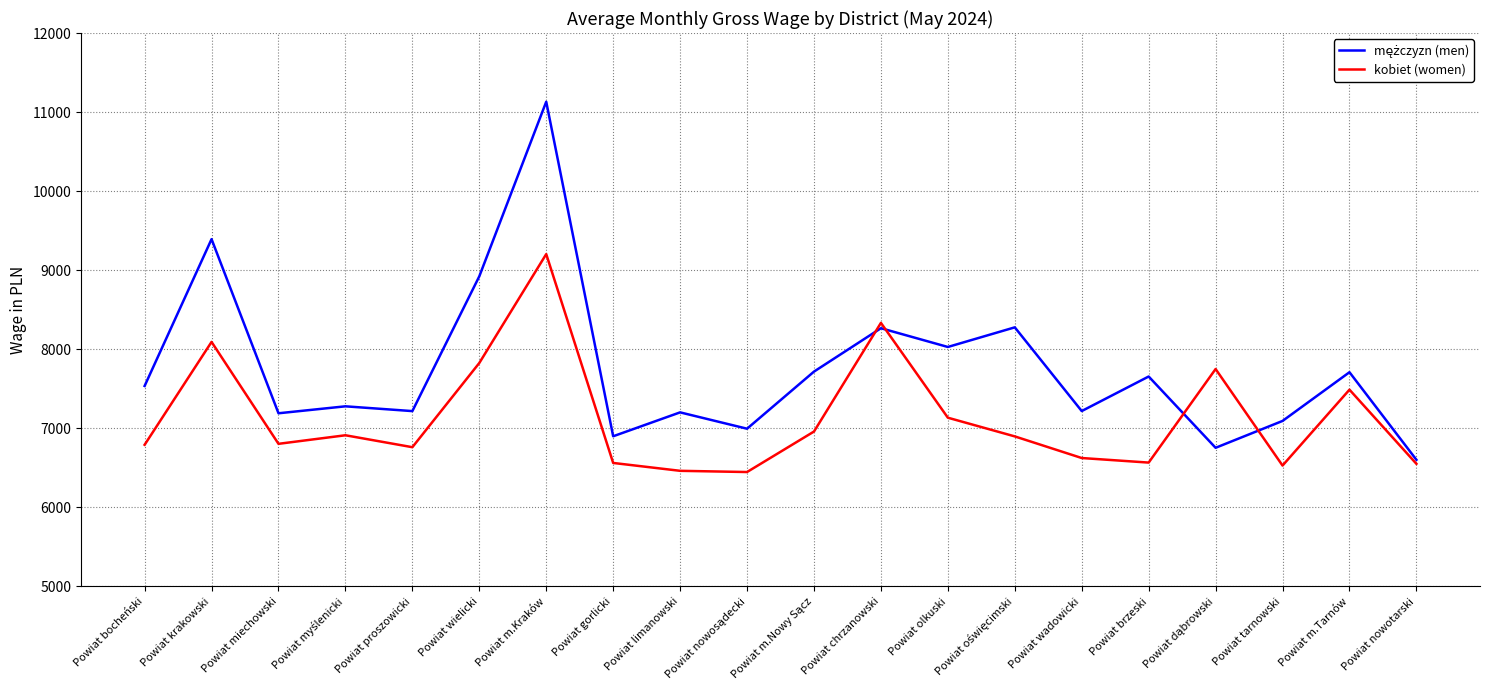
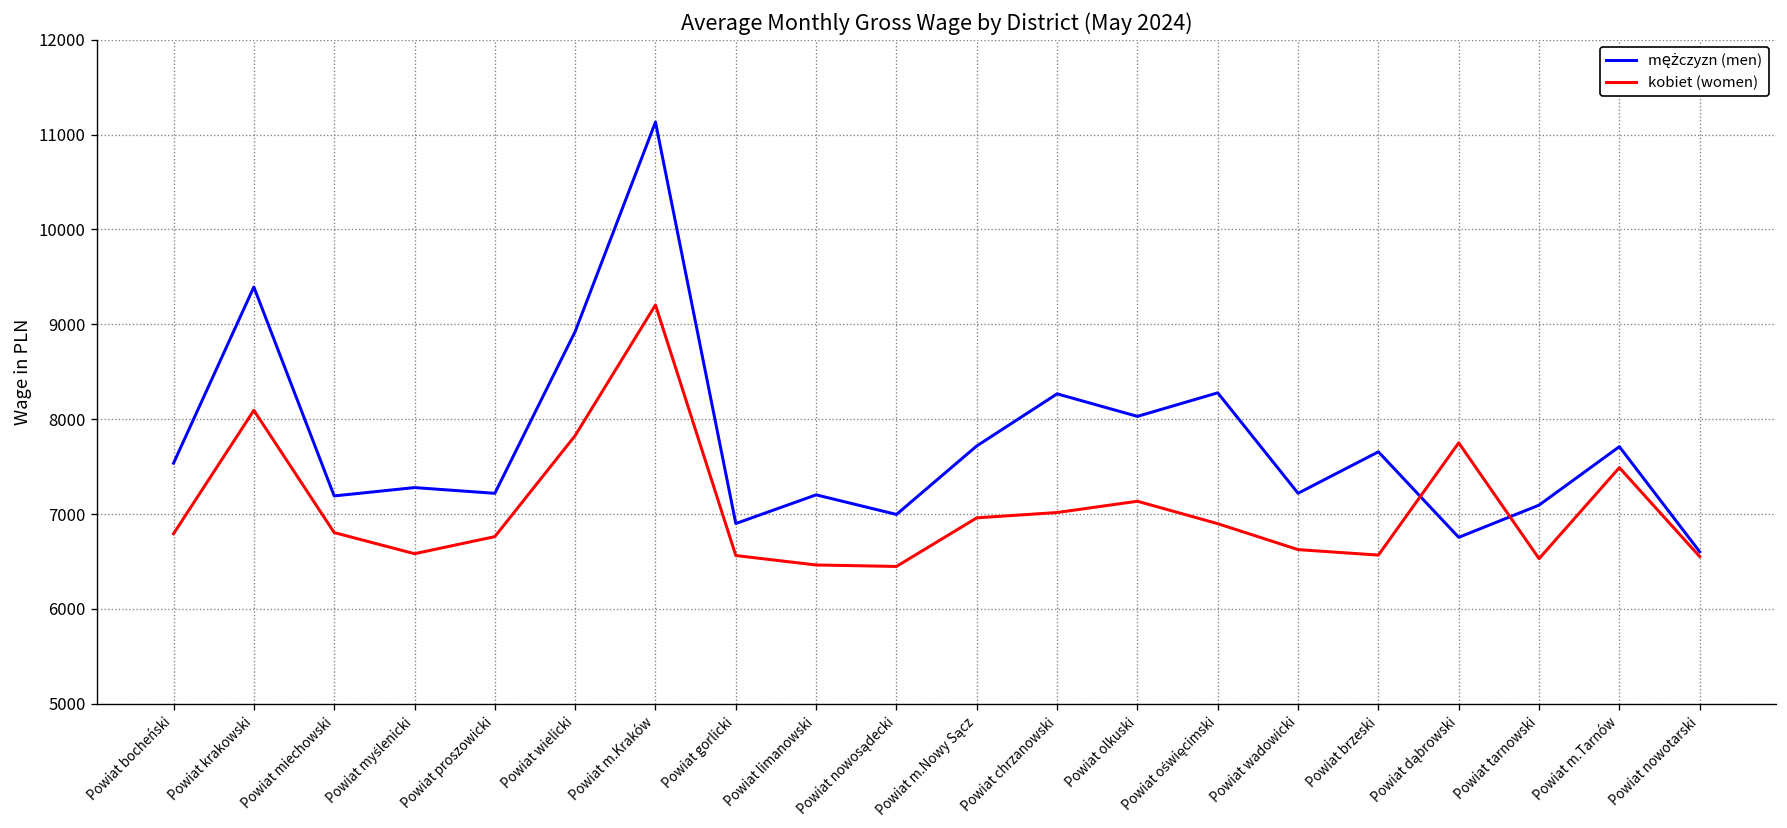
  {
    "mężczyzn (men)": {
      "Powiat bocheński": 7500,
      "Powiat krakowski": 9400,
      "Powiat miechowski": 7200,
      "Powiat myślenicki": 7300,
      "Powiat proszowicki": 7200,
      "Powiat wielicki": 8900,
      "Powiat m.Kraków": 11100,
      "Powiat gorlicki": 6900,
      "Powiat limanowski": 7200,
      "Powiat nowosądecki": 7000,
      "Powiat m.Nowy Sącz": 7700,
      "Powiat chrzanowski": 8300,
      "Powiat olkuski": 8000,
      "Powiat oświęcimski": 8300,
      "Powiat wadowicki": 7200,
      "Powiat brzeski": 7700,
      "Powiat dąbrowski": 6800,
      "Powiat tarnowski": 7100,
      "Powiat m.Tarnów": 7700,
      "Powiat nowotarski": 6600
    },
    "kobiet (women)": {
      "Powiat bocheński": 6800,
      "Powiat krakowski": 8100,
      "Powiat miechowski": 6800,
-     "Powiat myślenicki": 6900,
+     "Powiat myślenicki": 6600,
      "Powiat proszowicki": 6800,
      "Powiat wielicki": 7800,
      "Powiat m.Kraków": 9200,
      "Powiat gorlicki": 6600,
      "Powiat limanowski": 6500,
      "Powiat nowosądecki": 6400,
      "Powiat m.Nowy Sącz": 7000,
-     "Powiat chrzanowski": 8300,
+     "Powiat chrzanowski": 7000,
      "Powiat olkuski": 7100,
      "Powiat oświęcimski": 6900,
      "Powiat wadowicki": 6600,
      "Powiat brzeski": 6600,
      "Powiat dąbrowski": 7800,
      "Powiat tarnowski": 6500,
      "Powiat m.Tarnów": 7500,
      "Powiat nowotarski": 6600
    }
  }
